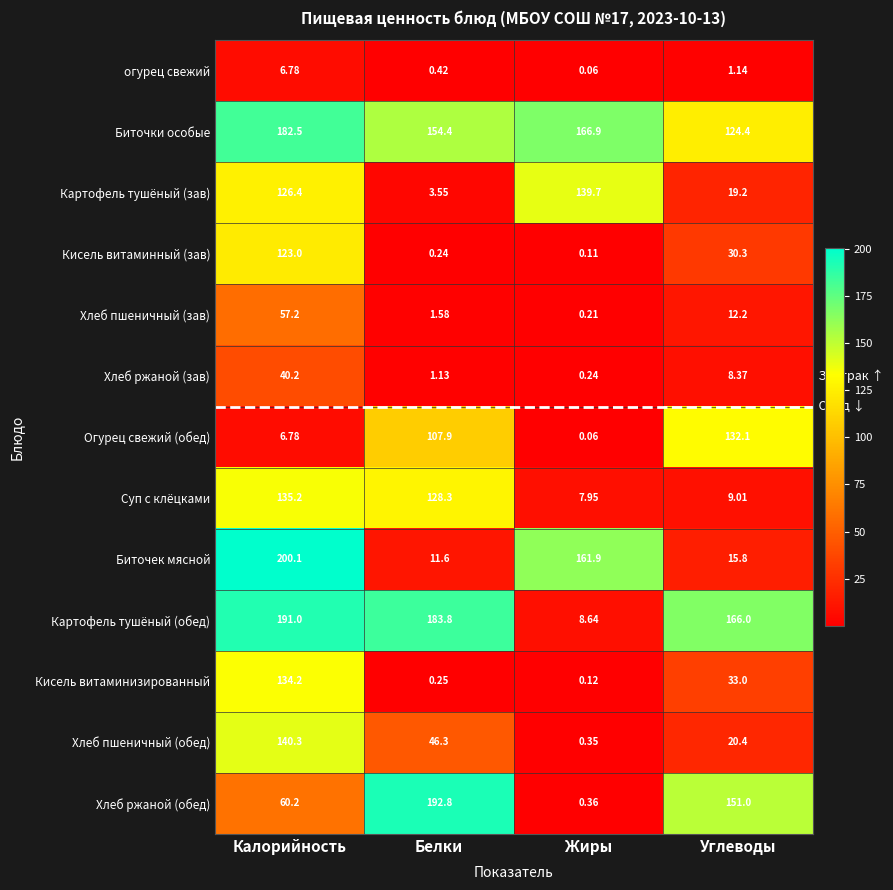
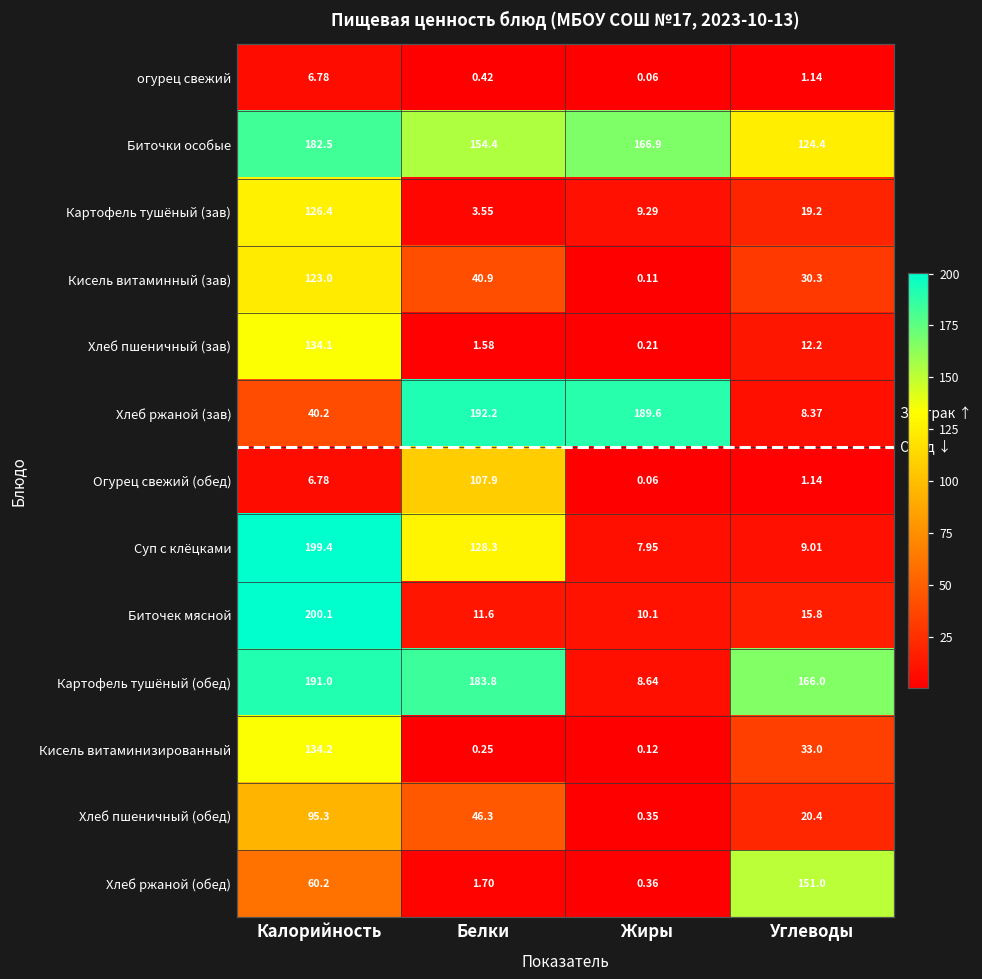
  {
    "огурец свежий": {
      "Калорийность": 6.78,
      "Белки": 0.42,
      "Жиры": 0.06,
      "Углеводы": 1.14
    },
    "Биточки особые": {
      "Калорийность": 182.5,
      "Белки": 154.4,
      "Жиры": 166.9,
      "Углеводы": 124.4
    },
    "Картофель тушёный (зав)": {
      "Калорийность": 126.4,
      "Белки": 3.55,
-     "Жиры": 139.7,
+     "Жиры": 9.29,
      "Углеводы": 19.2
    },
    "Кисель витаминный (зав)": {
      "Калорийность": 123.0,
-     "Белки": 0.24,
+     "Белки": 40.9,
      "Жиры": 0.11,
      "Углеводы": 30.3
    },
    "Хлеб пшеничный (зав)": {
-     "Калорийность": 57.2,
+     "Калорийность": 134.1,
      "Белки": 1.58,
      "Жиры": 0.21,
      "Углеводы": 12.2
    },
    "Хлеб ржаной (зав)": {
      "Калорийность": 40.2,
-     "Белки": 1.13,
-     "Жиры": 0.24,
+     "Белки": 192.2,
+     "Жиры": 189.6,
      "Углеводы": 8.37
    },
    "Огурец свежий (обед)": {
      "Калорийность": 6.78,
      "Белки": 107.9,
      "Жиры": 0.06,
-     "Углеводы": 132.1
+     "Углеводы": 1.14
    },
    "Суп с клёцками": {
-     "Калорийность": 135.2,
+     "Калорийность": 199.4,
      "Белки": 128.3,
      "Жиры": 7.95,
      "Углеводы": 9.01
    },
    "Биточек мясной": {
      "Калорийность": 200.1,
      "Белки": 11.6,
-     "Жиры": 161.9,
+     "Жиры": 10.1,
      "Углеводы": 15.8
    },
    "Картофель тушёный (обед)": {
      "Калорийность": 191.0,
      "Белки": 183.8,
      "Жиры": 8.64,
      "Углеводы": 166.0
    },
    "Кисель витаминизированный": {
      "Калорийность": 134.2,
      "Белки": 0.25,
      "Жиры": 0.12,
      "Углеводы": 33.0
    },
    "Хлеб пшеничный (обед)": {
-     "Калорийность": 140.3,
+     "Калорийность": 95.3,
      "Белки": 46.3,
      "Жиры": 0.35,
      "Углеводы": 20.4
    },
    "Хлеб ржаной (обед)": {
      "Калорийность": 60.2,
-     "Белки": 192.8,
+     "Белки": 1.70,
      "Жиры": 0.36,
      "Углеводы": 151.0
    }
  }
